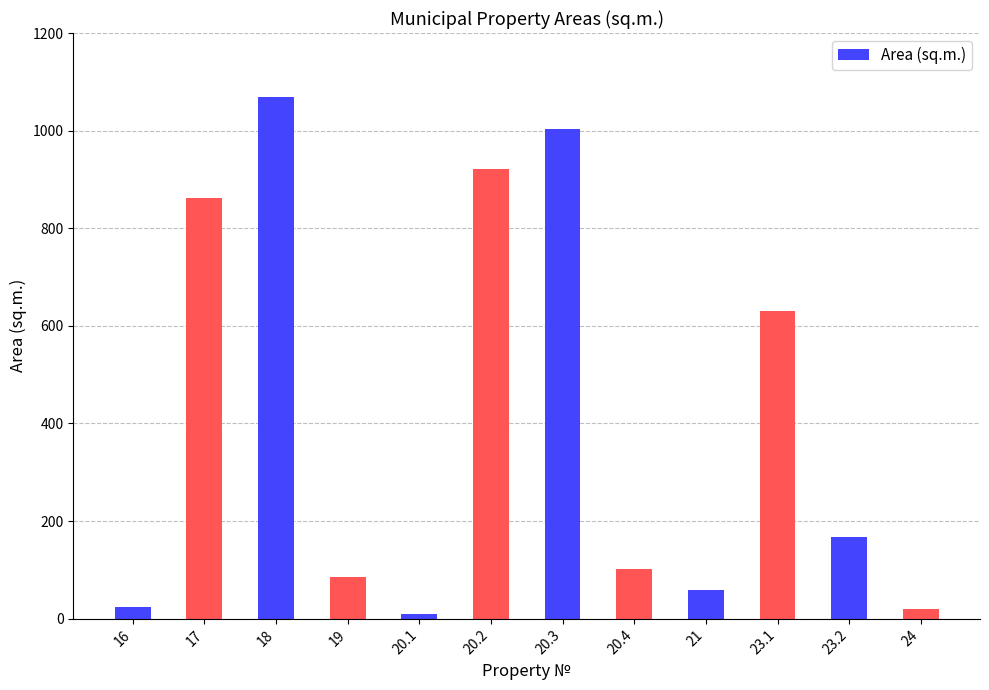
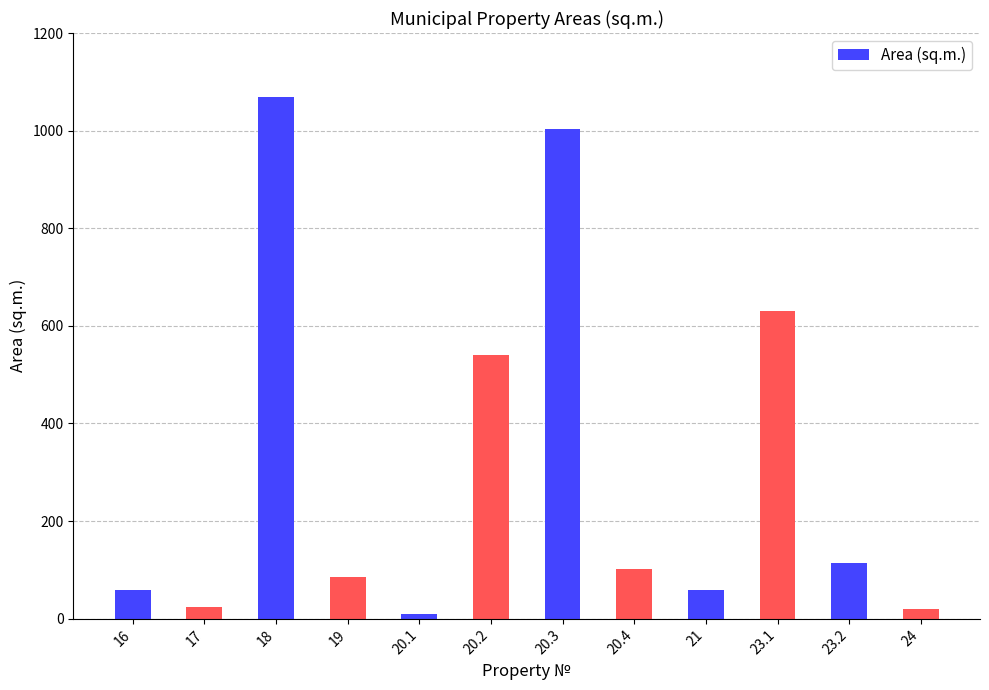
  {
-   "16": 20,
-   "17": 860,
+   "16": 60,
+   "17": 20,
    "18": 1070,
    "19": 90,
    "20.1": 10,
-   "20.2": 920,
+   "20.2": 540,
    "20.3": 1000,
    "20.4": 100,
    "21": 60,
    "23.1": 630,
-   "23.2": 170,
+   "23.2": 110,
    "24": 20
  }
